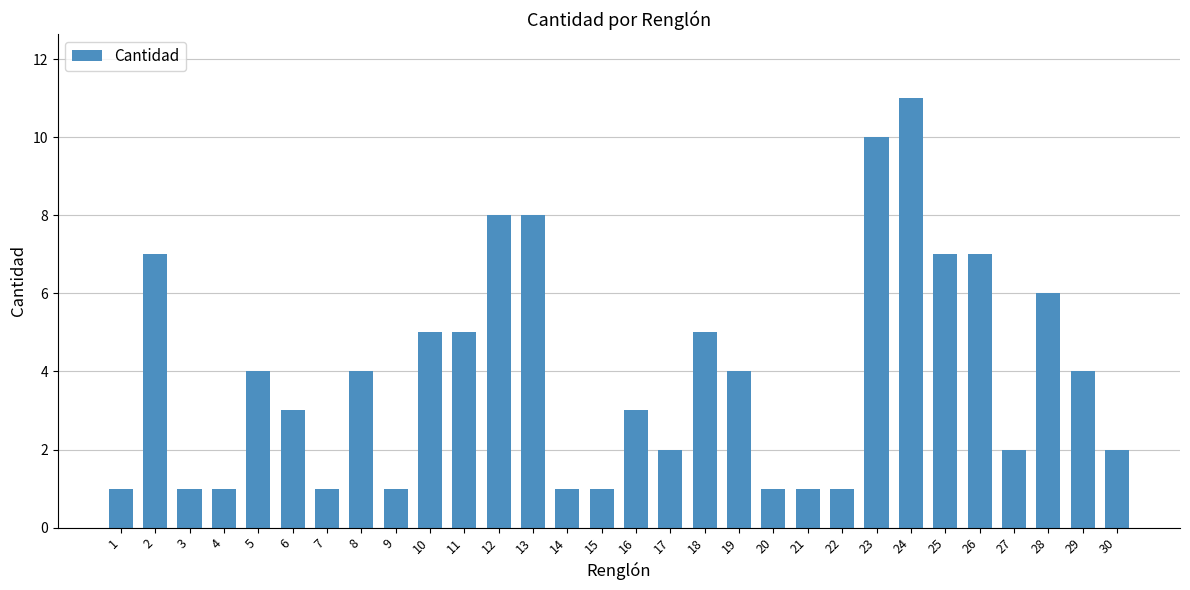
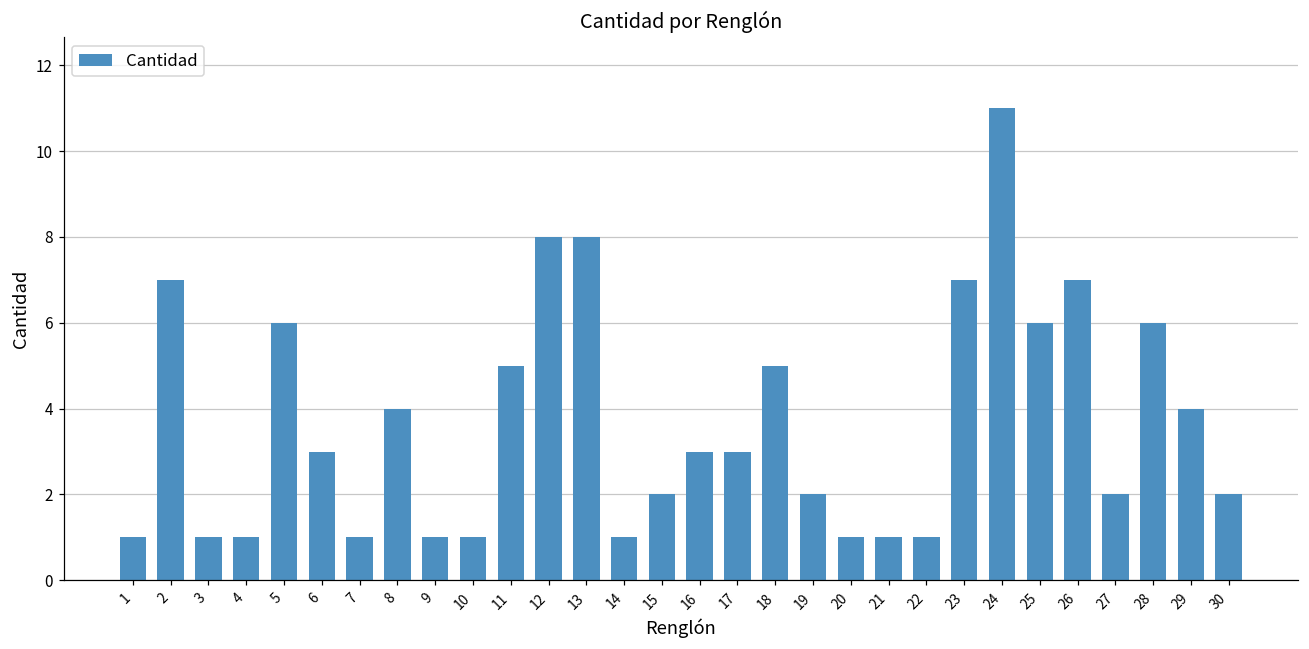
  {
    "1": 1,
    "2": 7,
    "3": 1,
    "4": 1,
-   "5": 4,
+   "5": 6,
    "6": 3,
    "7": 1,
    "8": 4,
    "9": 1,
-   "10": 5,
+   "10": 1,
    "11": 5,
    "12": 8,
    "13": 8,
    "14": 1,
-   "15": 1,
+   "15": 2,
    "16": 3,
-   "17": 2,
+   "17": 3,
    "18": 5,
-   "19": 4,
+   "19": 2,
    "20": 1,
    "21": 1,
    "22": 1,
-   "23": 10,
+   "23": 7,
    "24": 11,
-   "25": 7,
+   "25": 6,
    "26": 7,
    "27": 2,
    "28": 6,
    "29": 4,
    "30": 2
  }
